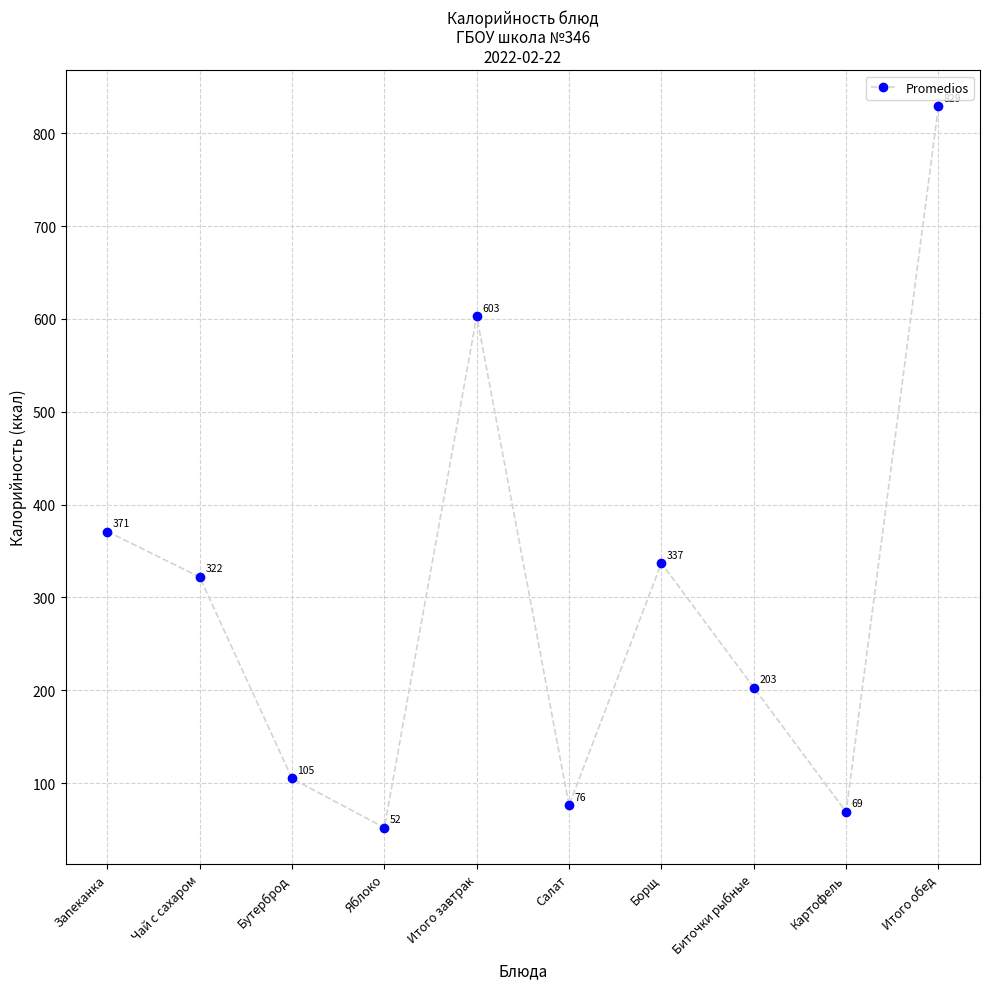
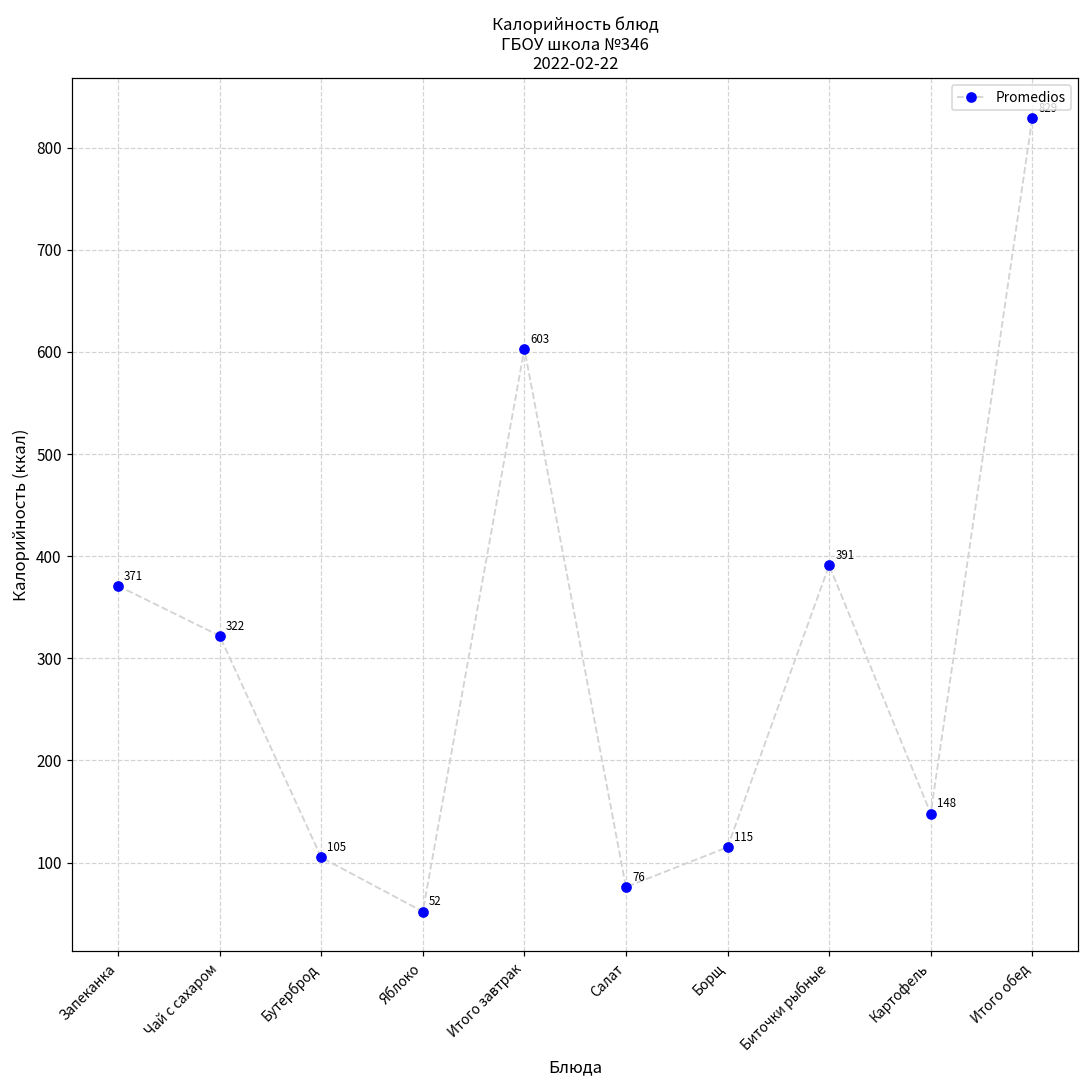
  {
    "Запеканка": 371,
    "Чай с сахаром": 322,
    "Бутерброд": 105,
    "Яблоко": 52,
    "Итого завтрак": 603,
    "Салат": 76,
-   "Борщ": 337,
-   "Биточки рыбные": 203,
-   "Картофель": 69
+   "Борщ": 115,
+   "Биточки рыбные": 391,
+   "Картофель": 148
  }
